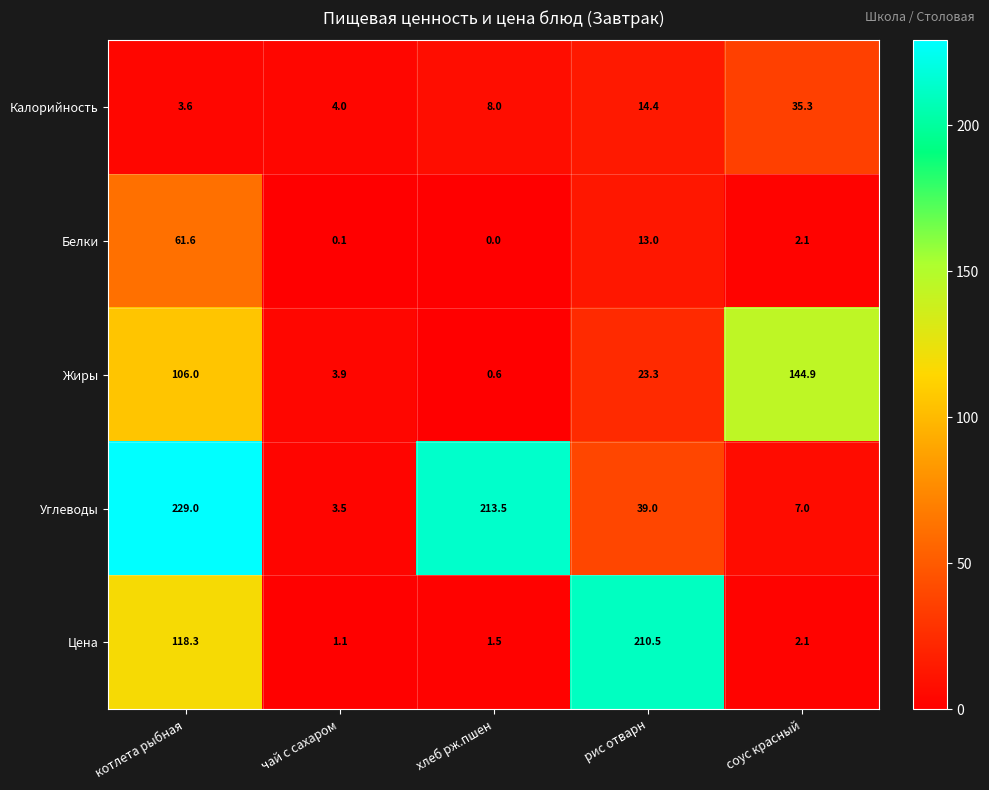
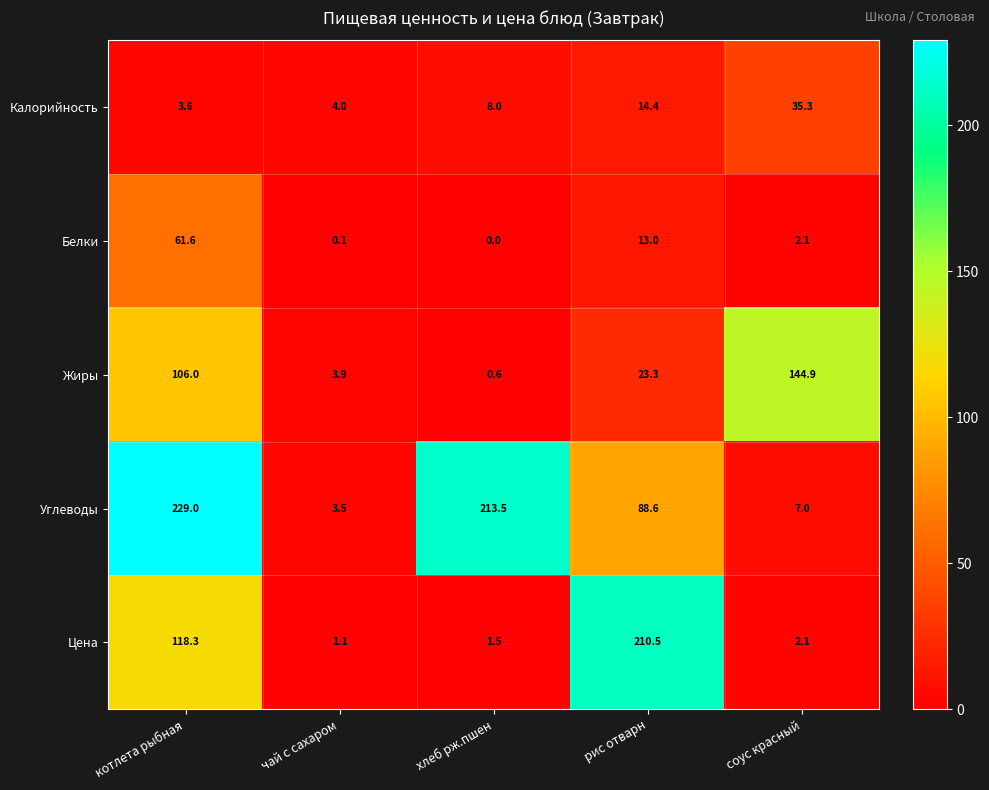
  {
    "Калорийность": {
      "котлета рыбная": 3.6,
      "чай с сахаром": 4.0,
      "хлеб рж.пшен": 8.0,
      "рис отварн": 14.4,
      "соус красный": 35.3
    },
    "Белки": {
      "котлета рыбная": 61.6,
      "чай с сахаром": 0.1,
      "хлеб рж.пшен": 0.0,
      "рис отварн": 13.0,
      "соус красный": 2.1
    },
    "Жиры": {
      "котлета рыбная": 106.0,
      "чай с сахаром": 3.9,
      "хлеб рж.пшен": 0.6,
      "рис отварн": 23.3,
      "соус красный": 144.9
    },
    "Углеводы": {
      "котлета рыбная": 229.0,
      "чай с сахаром": 3.5,
      "хлеб рж.пшен": 213.5,
-     "рис отварн": 39.0,
+     "рис отварн": 88.6,
      "соус красный": 7.0
    },
    "Цена": {
      "котлета рыбная": 118.3,
      "чай с сахаром": 1.1,
      "хлеб рж.пшен": 1.5,
      "рис отварн": 210.5,
      "соус красный": 2.1
    }
  }
